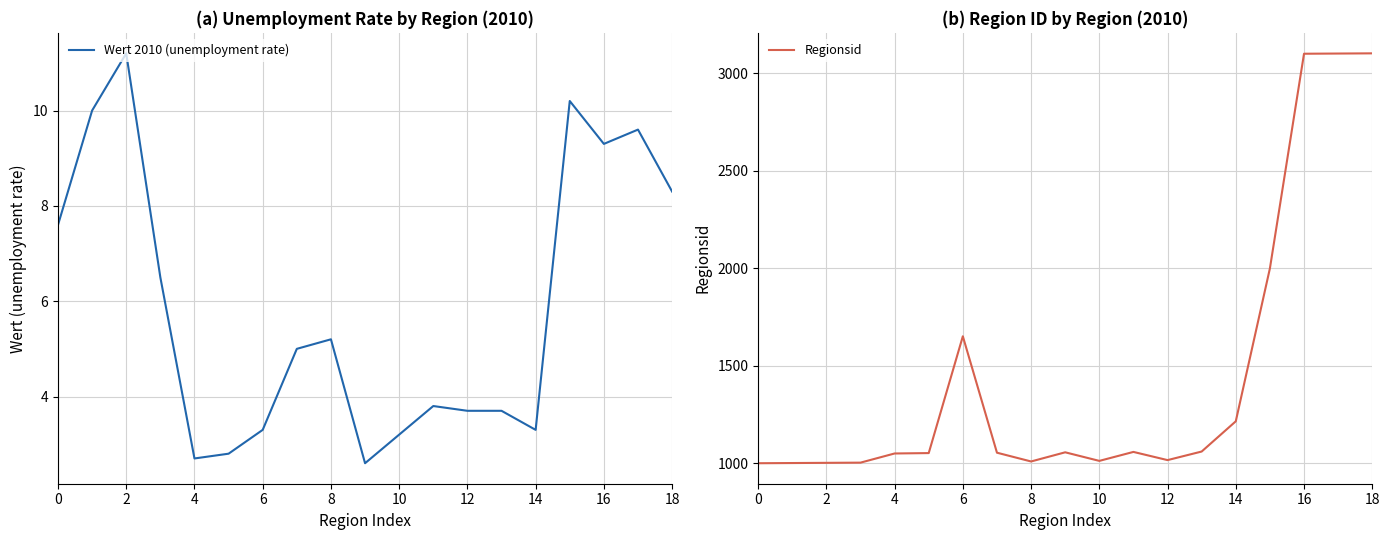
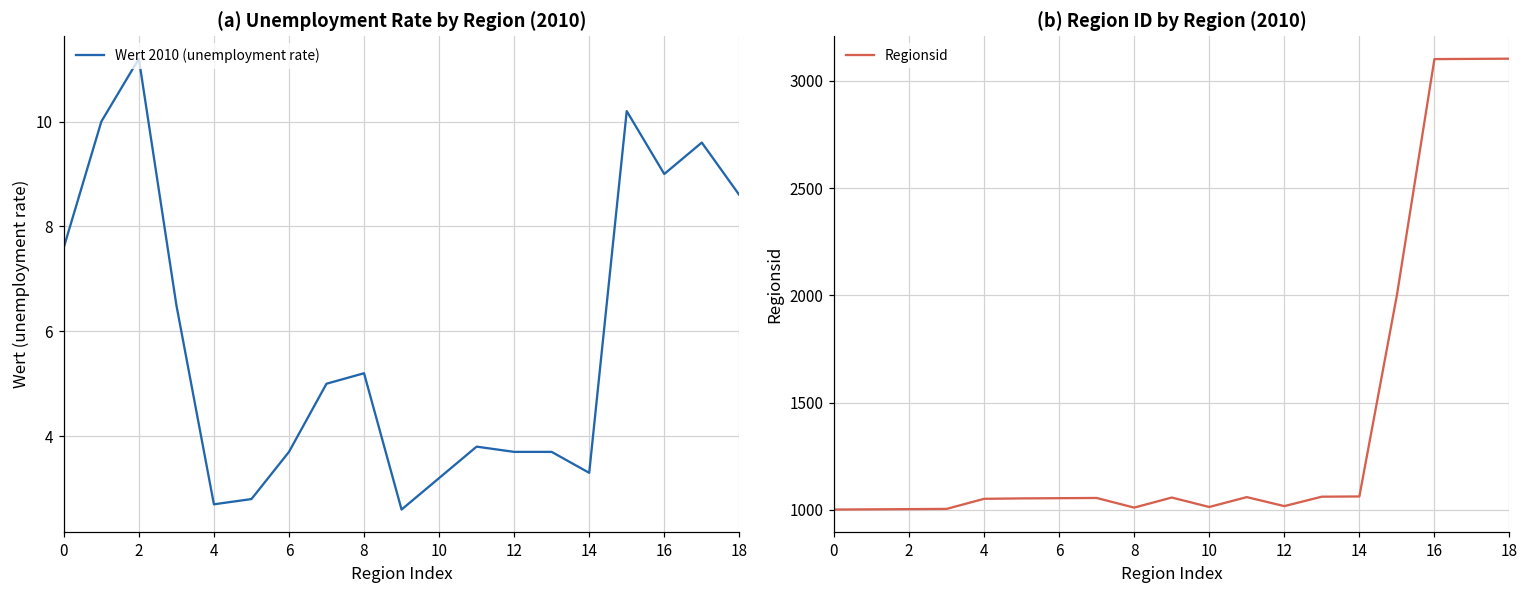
  {
    "(a) Unemployment Rate by Region (2010)": {
      "0": 7.6,
      "4": 2.7,
-     "6": 3.3,
+     "6": 3.7,
      "8": 5.2,
      "10": 3.2,
      "12": 3.7,
      "14": 3.3,
-     "16": 9.3,
-     "18": 8.3
+     "16": 9.0,
+     "18": 8.6
    },
    "(b) Region ID by Region (2010)": {
      "0": 1000,
      "2": 1000,
      "4": 1050,
-     "6": 1650,
+     "6": 1050,
      "8": 1010,
      "10": 1010,
      "12": 1020,
-     "14": 1220,
+     "14": 1060,
      "16": 3100,
      "18": 3100
    }
  }
